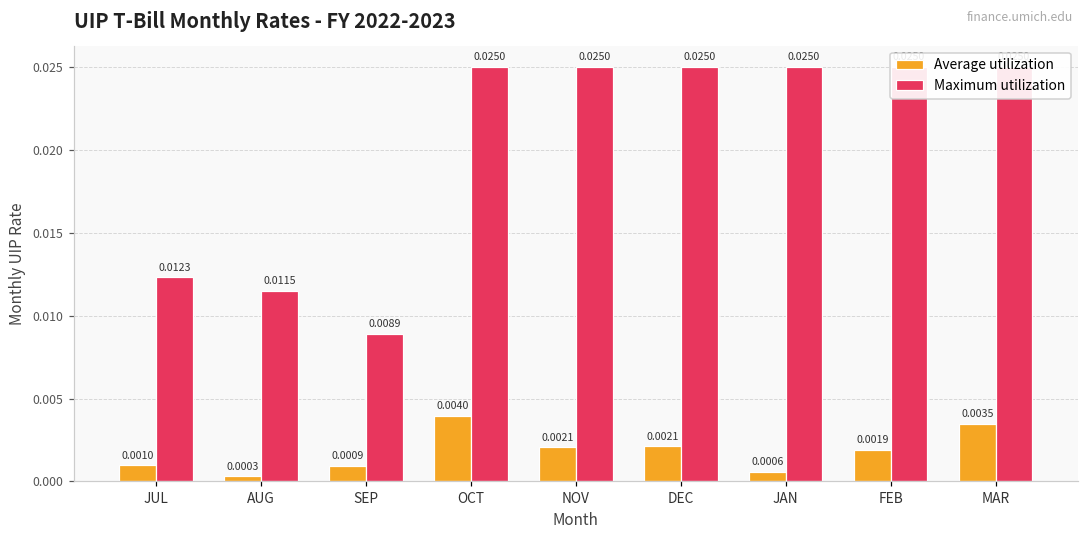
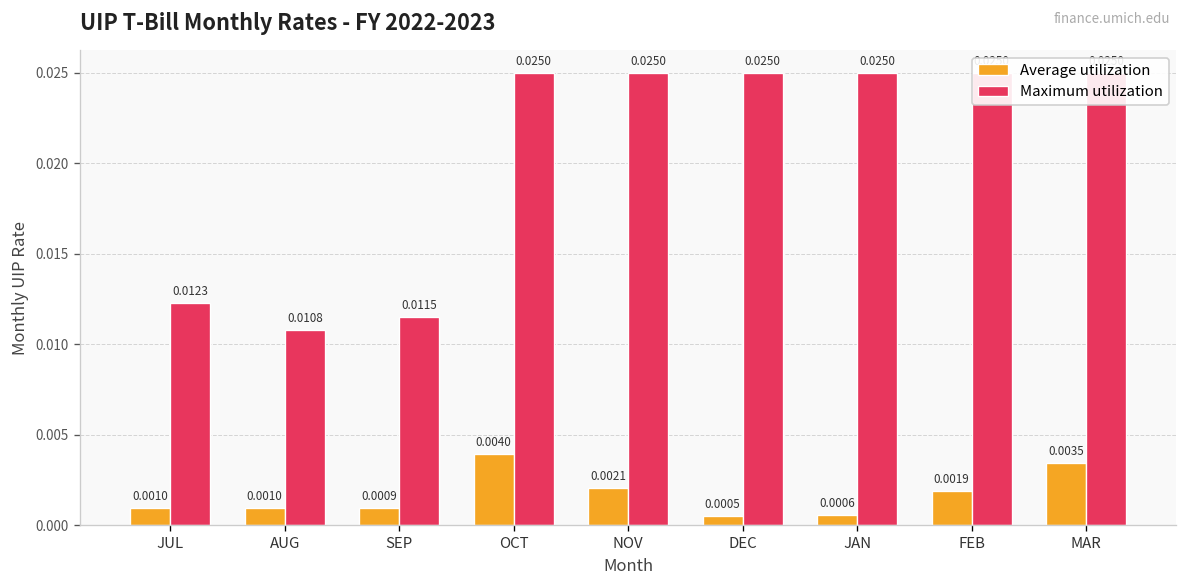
  {
    "Average utilization": {
      "JUL": 0.0010,
-     "AUG": 0.0003,
+     "AUG": 0.0010,
      "SEP": 0.0009,
      "OCT": 0.0040,
      "NOV": 0.0021,
-     "DEC": 0.0021,
+     "DEC": 0.0005,
      "JAN": 0.0006,
      "FEB": 0.0019,
      "MAR": 0.0035
    },
    "Maximum utilization": {
      "JUL": 0.0123,
-     "AUG": 0.0115,
-     "SEP": 0.0089,
+     "AUG": 0.0108,
+     "SEP": 0.0115,
      "OCT": 0.0250,
      "NOV": 0.0250,
      "DEC": 0.0250,
      "JAN": 0.0250
    }
  }
